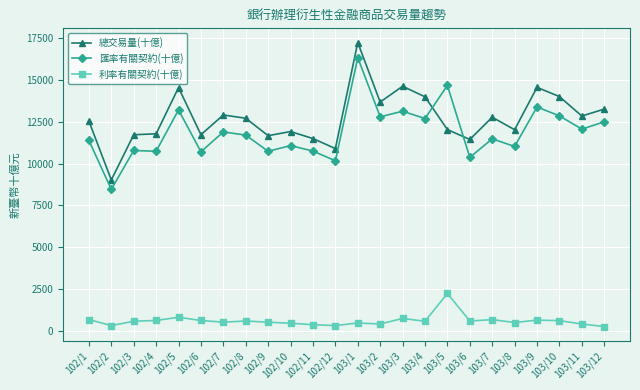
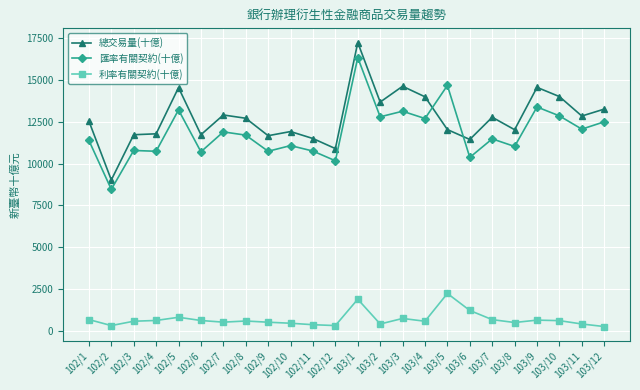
  {
    "總交易量(十億)": {
      "102/1": 12500,
      "102/2": 9000,
      "102/3": 11700,
      "102/4": 11800,
      "102/5": 14500,
      "102/6": 11700,
      "102/7": 12900,
      "102/8": 12700,
      "102/9": 11700,
      "102/10": 11900,
      "102/11": 11500,
      "102/12": 10900,
      "103/1": 17200,
      "103/2": 13700,
      "103/3": 14600,
      "103/4": 14000,
      "103/5": 12000,
      "103/6": 11400,
      "103/7": 12800,
      "103/8": 12000,
      "103/9": 14500,
      "103/10": 14000,
      "103/11": 12800,
      "103/12": 13200
    },
    "匯率有關契約(十億)": {
      "102/1": 11400,
      "102/2": 8500,
      "102/3": 10800,
      "102/4": 10700,
      "102/5": 13200,
      "102/6": 10700,
      "102/7": 11900,
      "102/8": 11700,
      "102/9": 10700,
      "102/10": 11100,
      "102/11": 10700,
      "102/12": 10200,
      "103/1": 16300,
      "103/2": 12800,
      "103/3": 13100,
      "103/4": 12700,
      "103/5": 14600,
      "103/6": 10400,
      "103/7": 11500,
      "103/8": 11000,
      "103/9": 13400,
      "103/10": 12800,
      "103/11": 12000,
      "103/12": 12500
    },
    "利率有關契約(十億)": {
      "102/1": 700,
      "102/2": 300,
      "102/3": 600,
      "102/4": 700,
      "102/5": 800,
      "102/6": 600,
      "102/7": 600,
      "102/8": 600,
      "102/9": 500,
      "102/10": 500,
      "102/11": 400,
      "102/12": 300,
-     "103/1": 500,
+     "103/1": 1900,
      "103/2": 400,
      "103/3": 800,
      "103/4": 600,
      "103/5": 2300,
-     "103/6": 600,
+     "103/6": 1200,
      "103/7": 700,
      "103/8": 500,
      "103/9": 700,
      "103/10": 600,
      "103/11": 400,
      "103/12": 300
    }
  }
